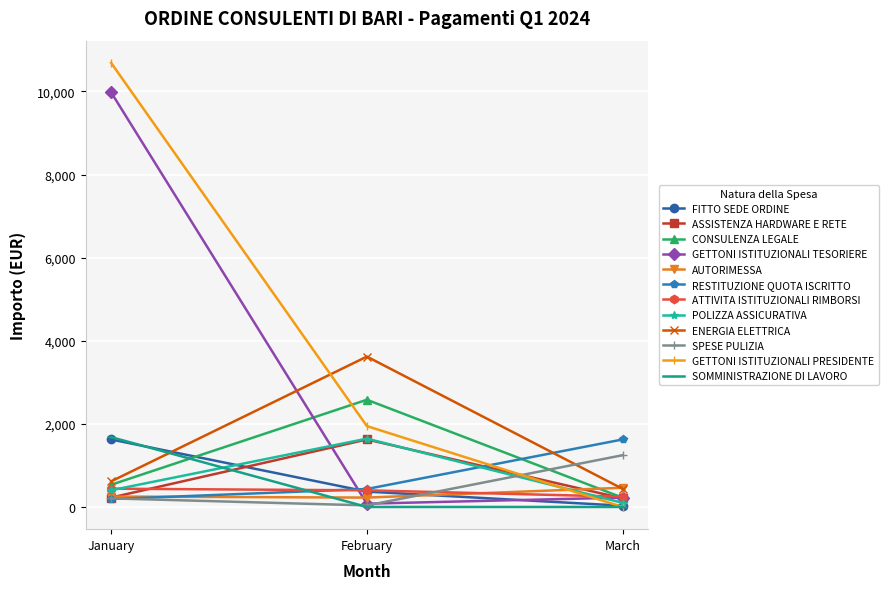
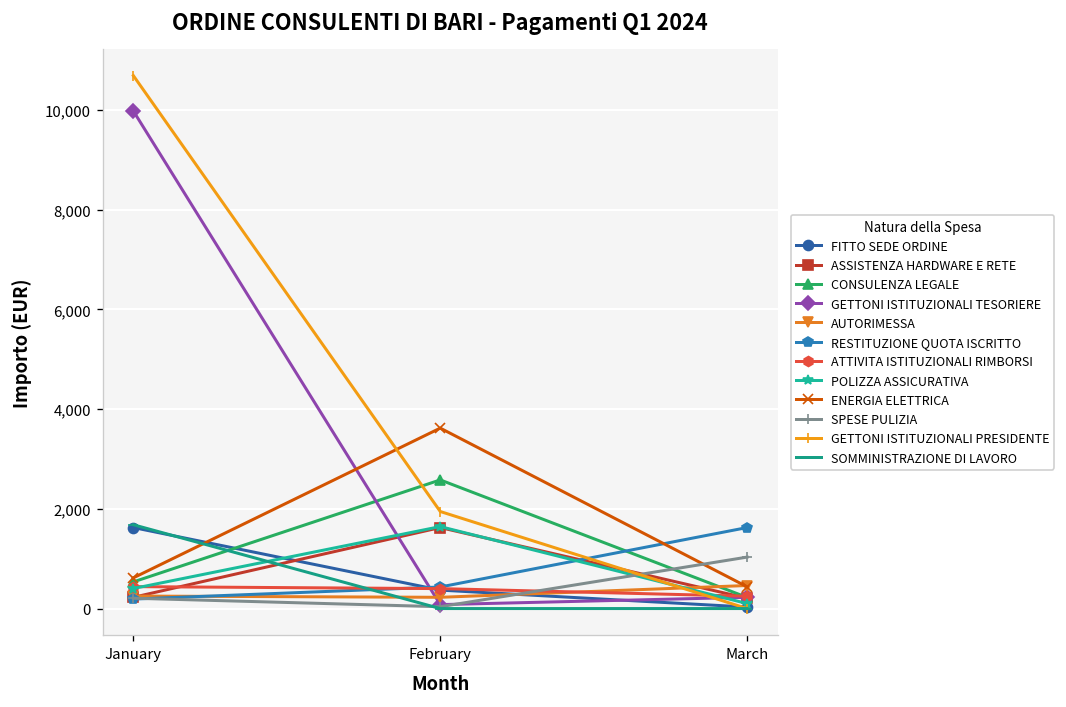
  {
    "GETTONI ISTITUZIONALI TESORIERE": {
      "January": "10,000"
    },
    "SPESE PULIZIA": {
-     "March": "1,200"
+     "March": "1,000"
    }
  }
